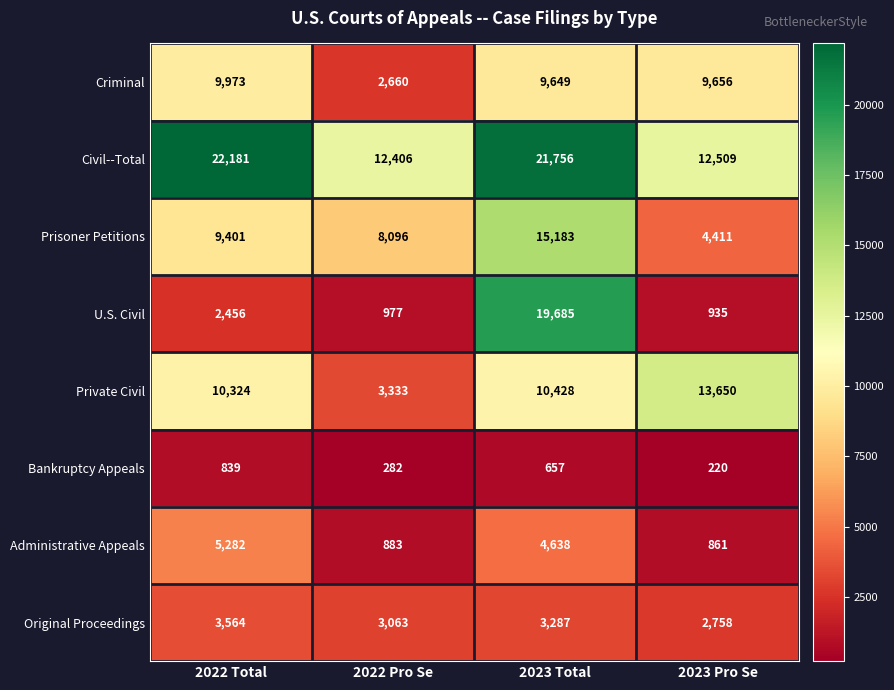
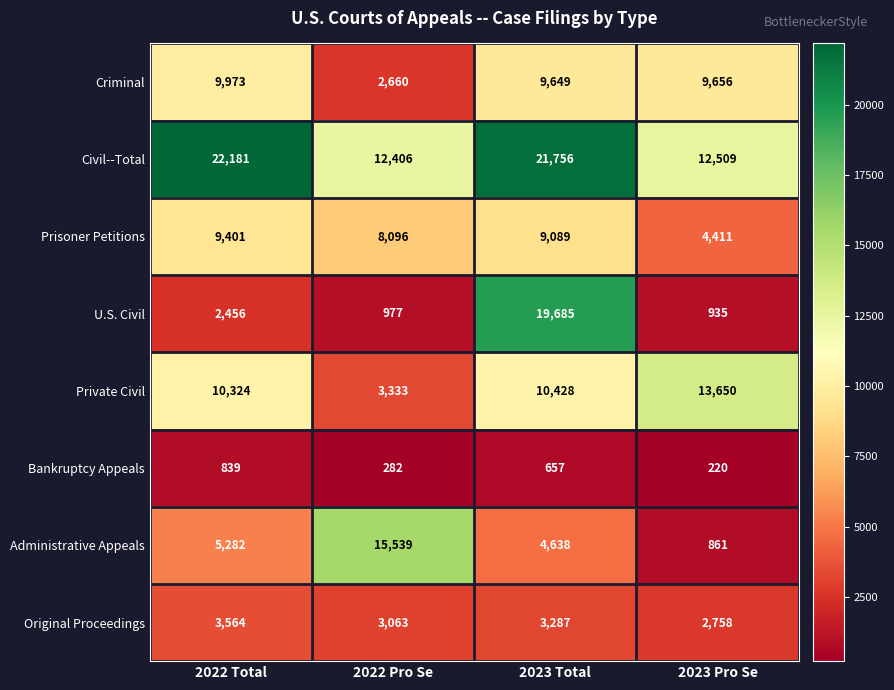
  {
    "Criminal": {
      "2022 Total": "9,973",
      "2022 Pro Se": "2,660",
      "2023 Total": "9,649",
      "2023 Pro Se": "9,656"
    },
    "Civil--Total": {
      "2022 Total": "22,181",
      "2022 Pro Se": "12,406",
      "2023 Total": "21,756",
      "2023 Pro Se": "12,509"
    },
    "Prisoner Petitions": {
      "2022 Total": "9,401",
      "2022 Pro Se": "8,096",
-     "2023 Total": "15,183",
+     "2023 Total": "9,089",
      "2023 Pro Se": "4,411"
    },
    "U.S. Civil": {
      "2022 Total": "2,456",
      "2022 Pro Se": "977",
      "2023 Total": "19,685",
      "2023 Pro Se": "935"
    },
    "Private Civil": {
      "2022 Total": "10,324",
      "2022 Pro Se": "3,333",
      "2023 Total": "10,428",
      "2023 Pro Se": "13,650"
    },
    "Bankruptcy Appeals": {
      "2022 Total": "839",
      "2022 Pro Se": "282",
      "2023 Total": "657",
      "2023 Pro Se": "220"
    },
    "Administrative Appeals": {
      "2022 Total": "5,282",
-     "2022 Pro Se": "883",
+     "2022 Pro Se": "15,539",
      "2023 Total": "4,638",
      "2023 Pro Se": "861"
    },
    "Original Proceedings": {
      "2022 Total": "3,564",
      "2022 Pro Se": "3,063",
      "2023 Total": "3,287",
      "2023 Pro Se": "2,758"
    }
  }
